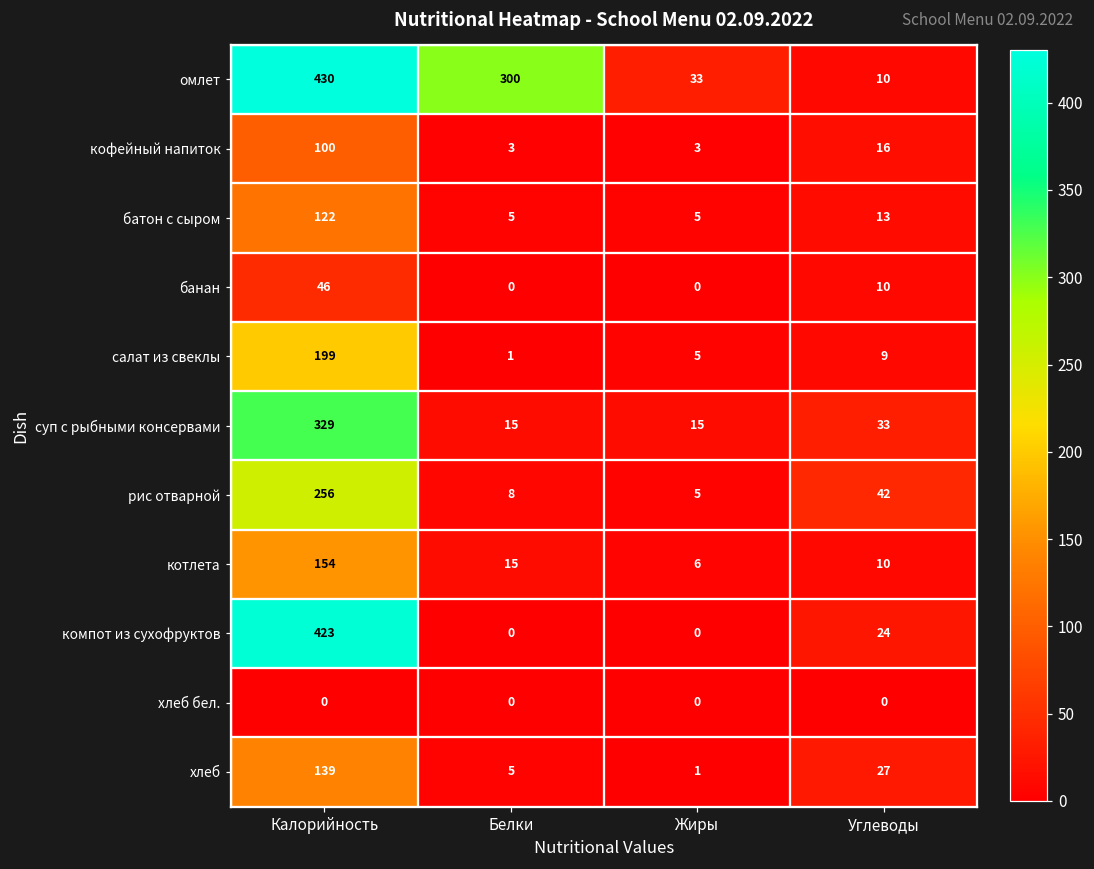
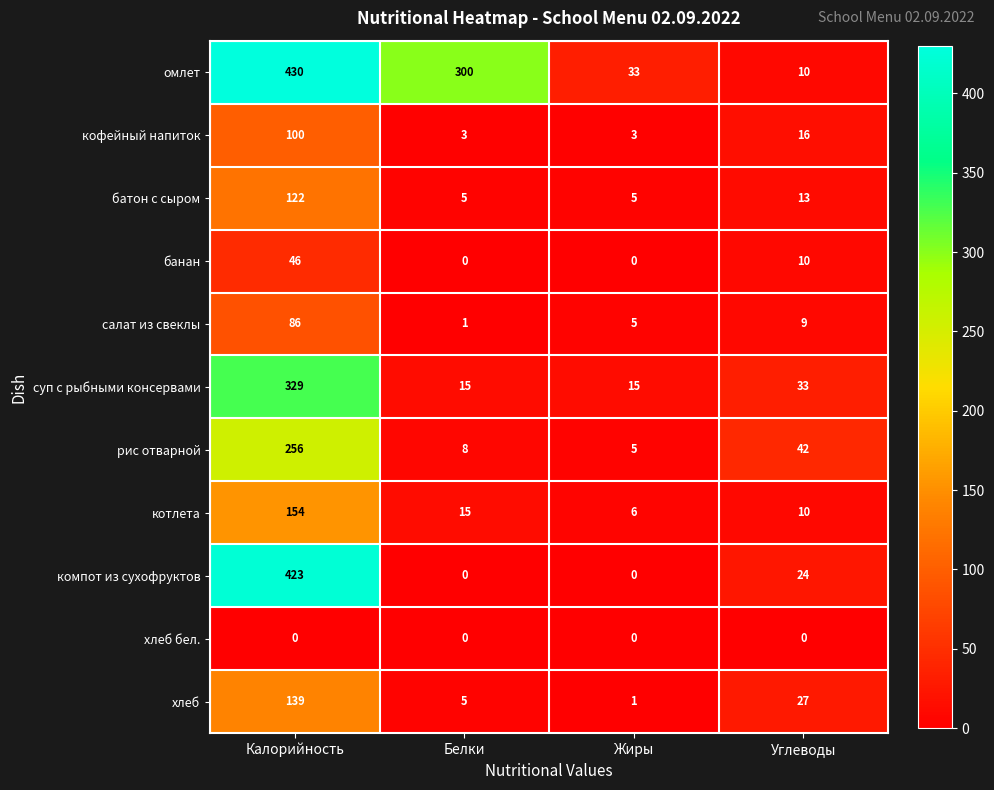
  {
    "омлет": {
      "Калорийность": 430,
      "Белки": 300,
      "Жиры": 33,
      "Углеводы": 10
    },
    "кофейный напиток": {
      "Калорийность": 100,
      "Белки": 3,
      "Жиры": 3,
      "Углеводы": 16
    },
    "батон с сыром": {
      "Калорийность": 122,
      "Белки": 5,
      "Жиры": 5,
      "Углеводы": 13
    },
    "банан": {
      "Калорийность": 46,
      "Белки": 0,
      "Жиры": 0,
      "Углеводы": 10
    },
    "салат из свеклы": {
-     "Калорийность": 199,
+     "Калорийность": 86,
      "Белки": 1,
      "Жиры": 5,
      "Углеводы": 9
    },
    "суп с рыбными консервами": {
      "Калорийность": 329,
      "Белки": 15,
      "Жиры": 15,
      "Углеводы": 33
    },
    "рис отварной": {
      "Калорийность": 256,
      "Белки": 8,
      "Жиры": 5,
      "Углеводы": 42
    },
    "котлета": {
      "Калорийность": 154,
      "Белки": 15,
      "Жиры": 6,
      "Углеводы": 10
    },
    "компот из сухофруктов": {
      "Калорийность": 423,
      "Белки": 0,
      "Жиры": 0,
      "Углеводы": 24
    },
    "хлеб бел.": {
      "Калорийность": 0,
      "Белки": 0,
      "Жиры": 0,
      "Углеводы": 0
    },
    "хлеб": {
      "Калорийность": 139,
      "Белки": 5,
      "Жиры": 1,
      "Углеводы": 27
    }
  }
